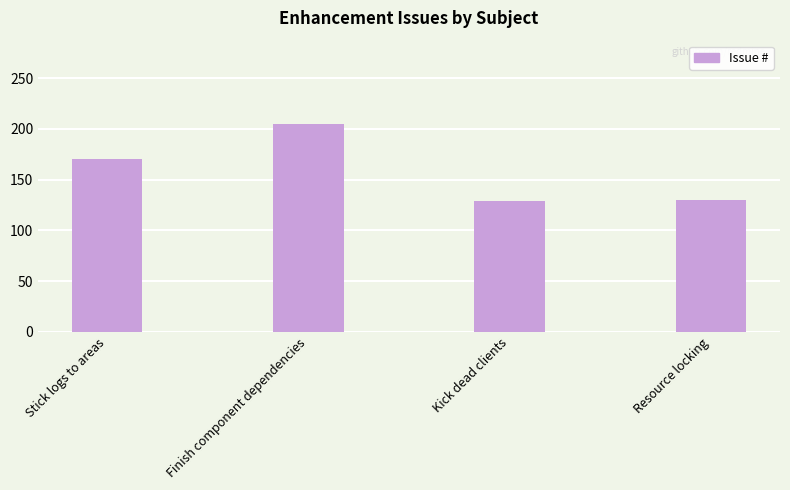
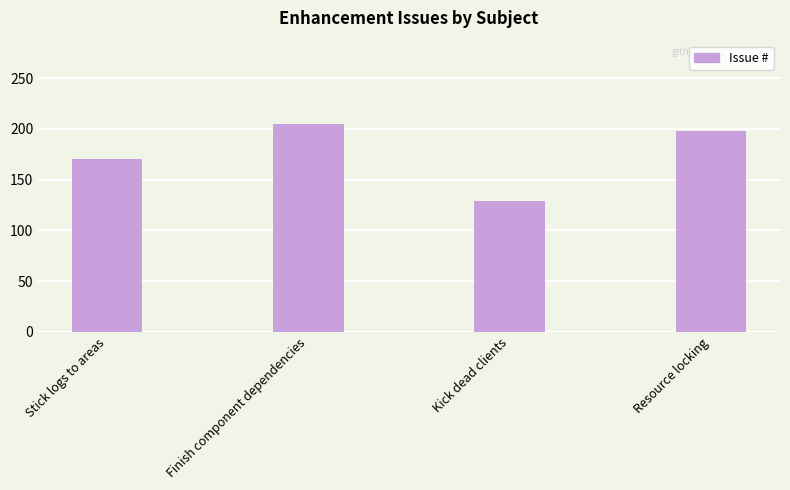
  {
    "Stick logs to areas": 170,
    "Finish component dependencies": 205,
    "Kick dead clients": 129,
-   "Resource locking": 130
+   "Resource locking": 198
  }
